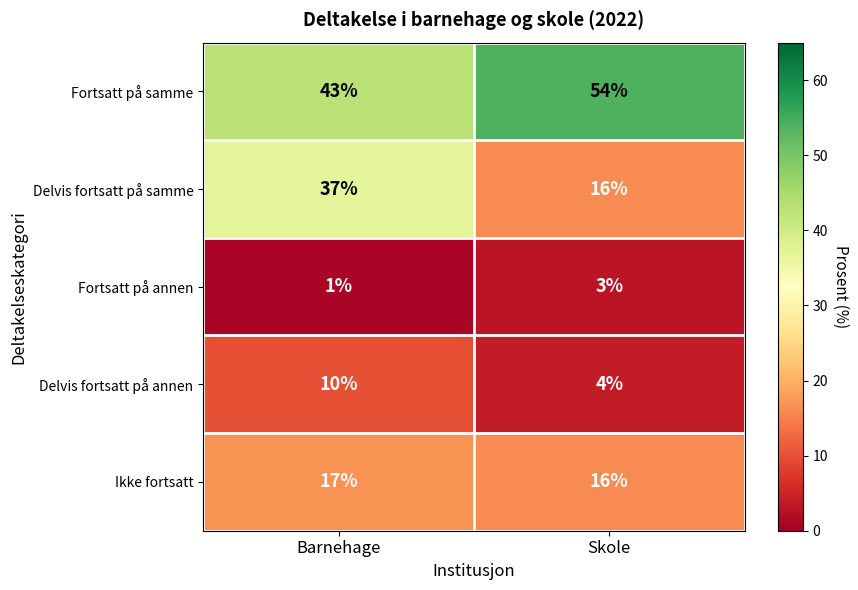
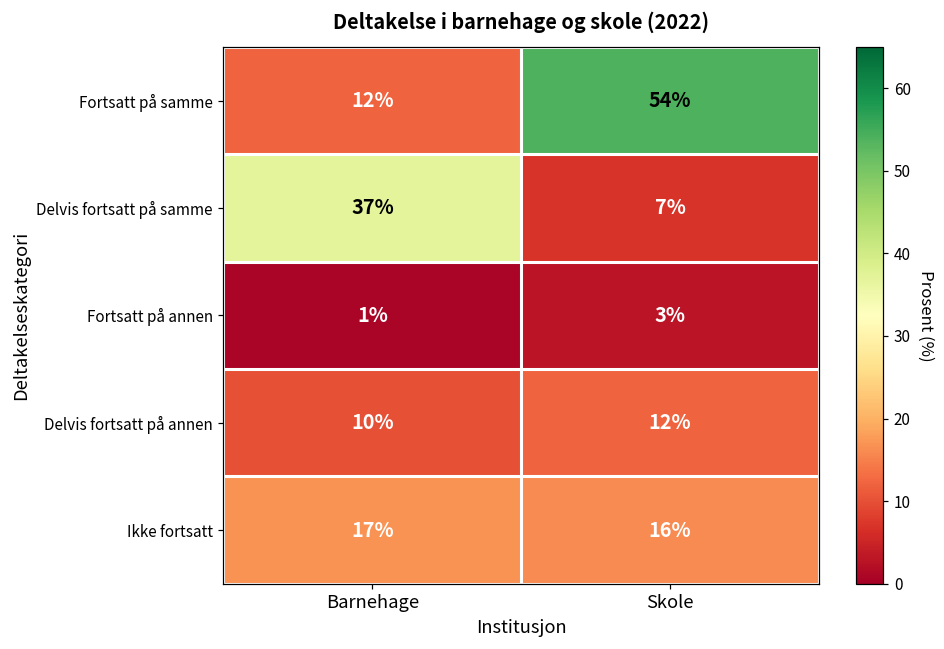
  {
    "Fortsatt på samme": {
-     "Barnehage": "43%",
+     "Barnehage": "12%",
      "Skole": "54%"
    },
    "Delvis fortsatt på samme": {
      "Barnehage": "37%",
-     "Skole": "16%"
+     "Skole": "7%"
    },
    "Fortsatt på annen": {
      "Barnehage": "1%",
      "Skole": "3%"
    },
    "Delvis fortsatt på annen": {
      "Barnehage": "10%",
-     "Skole": "4%"
+     "Skole": "12%"
    },
    "Ikke fortsatt": {
      "Barnehage": "17%",
      "Skole": "16%"
    }
  }
